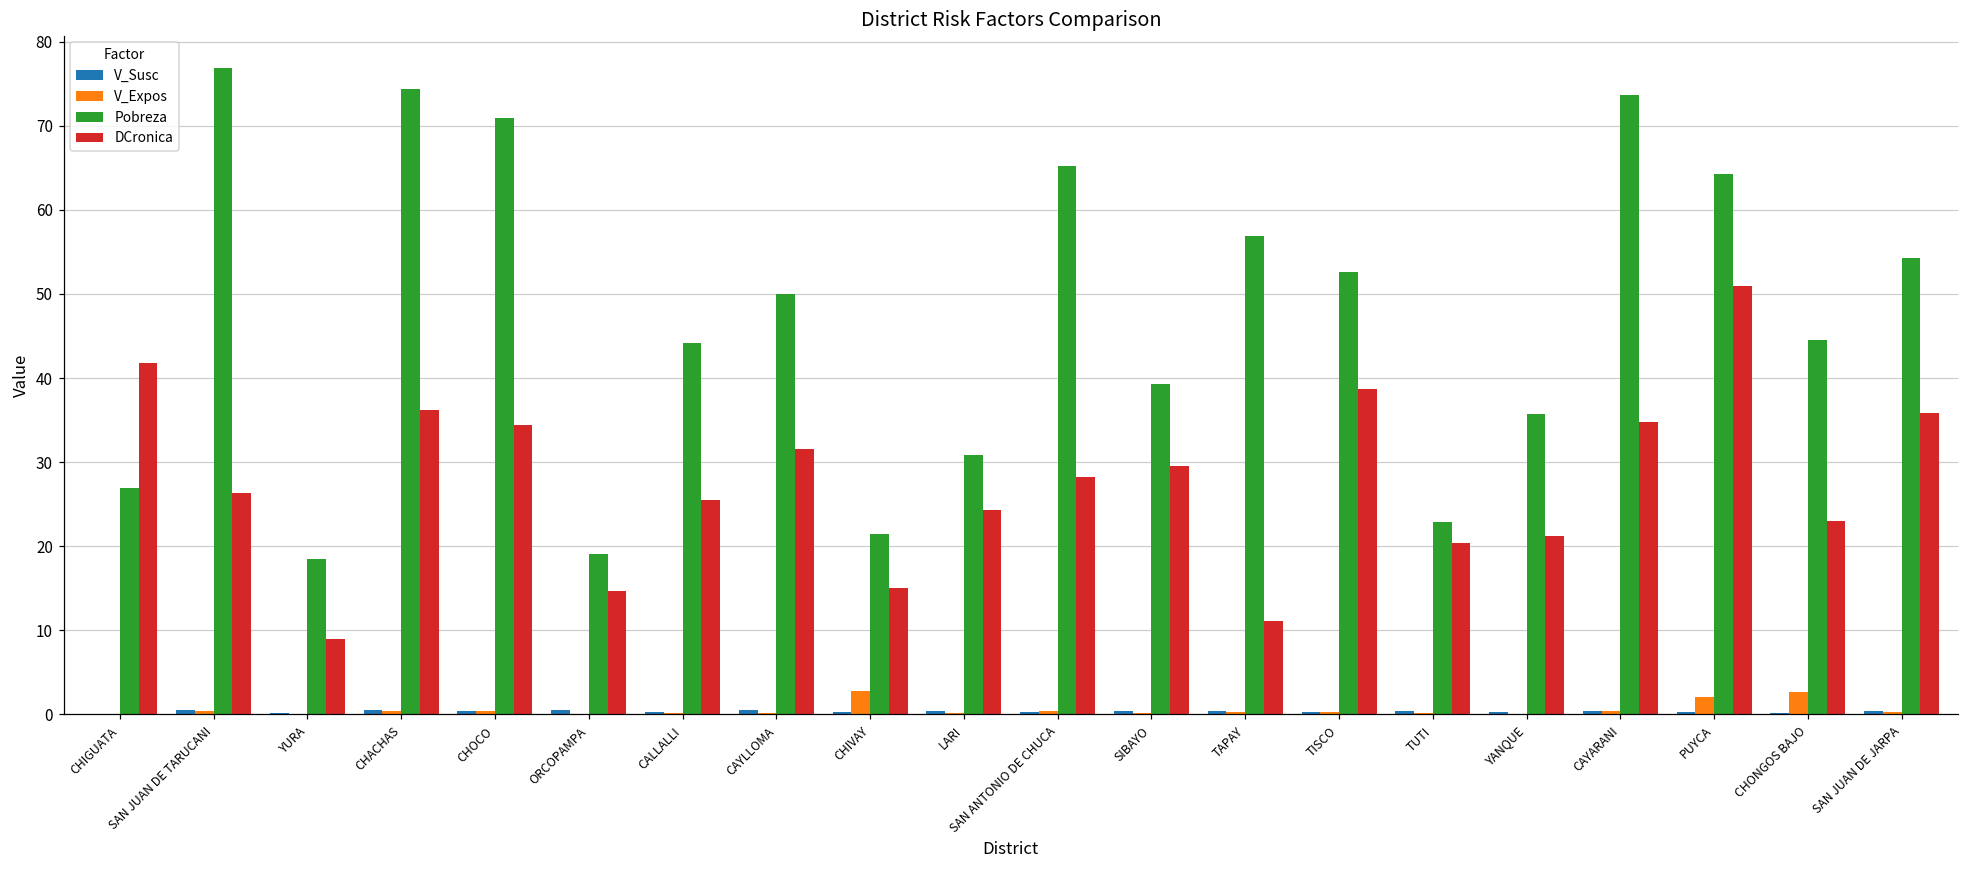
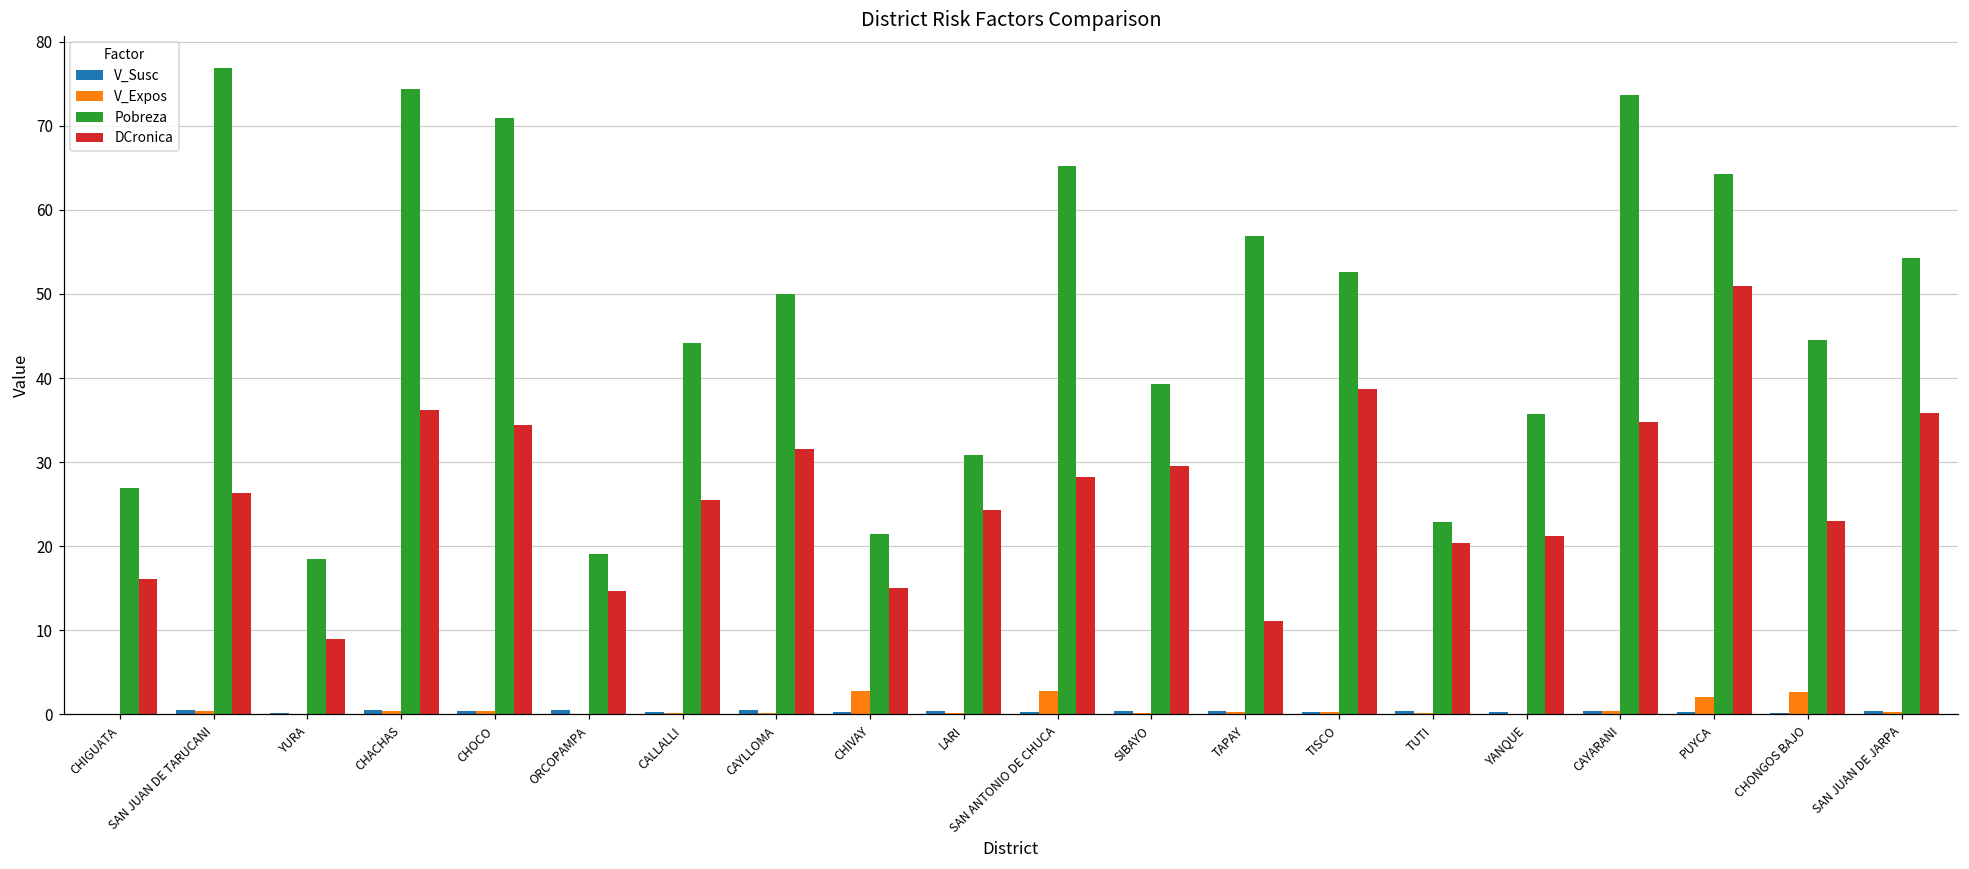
  {
    "V_Susc": {
      "SAN JUAN DE TARUCANI": 1,
      "CHACHAS": 1,
      "CHOCO": 0,
      "ORCOPAMPA": 1,
      "CALLALLI": 0,
      "CAYLLOMA": 1,
      "CHIVAY": 0,
      "LARI": 0,
      "SIBAYO": 0,
      "TAPAY": 0,
      "TISCO": 0,
      "TUTI": 0,
      "YANQUE": 0,
      "CAYARANI": 0,
      "SAN JUAN DE JARPA": 0
    },
    "V_Expos": {
      "SAN JUAN DE TARUCANI": 0,
      "CHACHAS": 0,
      "CHOCO": 0,
      "CHIVAY": 3,
-     "SAN ANTONIO DE CHUCA": 0,
+     "SAN ANTONIO DE CHUCA": 3,
      "CAYARANI": 0,
      "PUYCA": 2,
      "CHONGOS BAJO": 3
    },
    "Pobreza": {
      "CHIGUATA": 27,
      "SAN JUAN DE TARUCANI": 77,
      "YURA": 18,
      "CHACHAS": 74,
      "CHOCO": 71,
      "ORCOPAMPA": 19,
      "CALLALLI": 44,
      "CAYLLOMA": 50,
      "CHIVAY": 22,
      "LARI": 31,
      "SAN ANTONIO DE CHUCA": 65,
      "SIBAYO": 39,
      "TAPAY": 57,
      "TISCO": 53,
      "TUTI": 23,
      "YANQUE": 36,
      "CAYARANI": 74,
      "PUYCA": 64,
      "CHONGOS BAJO": 45,
      "SAN JUAN DE JARPA": 54
    },
    "DCronica": {
-     "CHIGUATA": 42,
+     "CHIGUATA": 16,
      "SAN JUAN DE TARUCANI": 26,
      "YURA": 9,
      "CHACHAS": 36,
      "CHOCO": 34,
      "ORCOPAMPA": 15,
      "CALLALLI": 26,
      "CAYLLOMA": 32,
      "CHIVAY": 15,
      "LARI": 24,
      "SAN ANTONIO DE CHUCA": 28,
      "SIBAYO": 30,
      "TAPAY": 11,
      "TISCO": 39,
      "TUTI": 20,
      "YANQUE": 21,
      "CAYARANI": 35,
      "PUYCA": 51,
      "CHONGOS BAJO": 23,
      "SAN JUAN DE JARPA": 36
    }
  }
